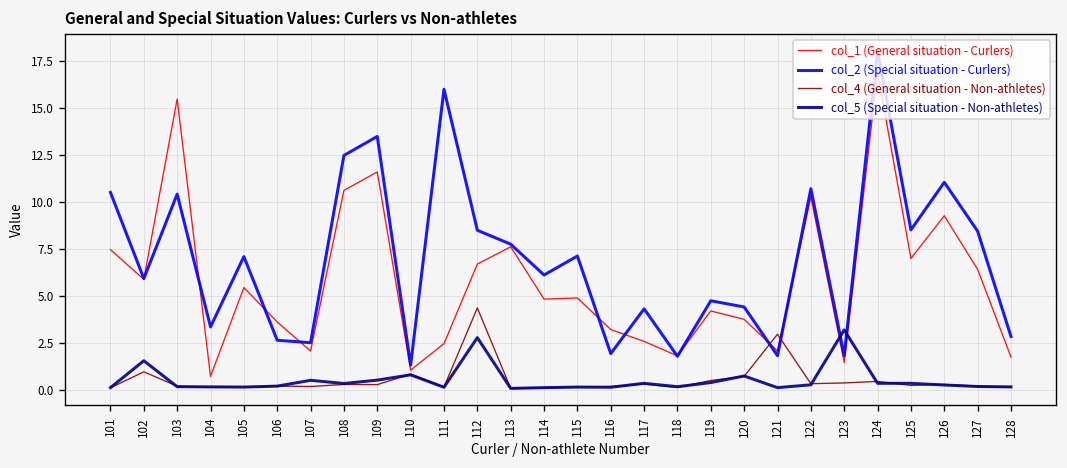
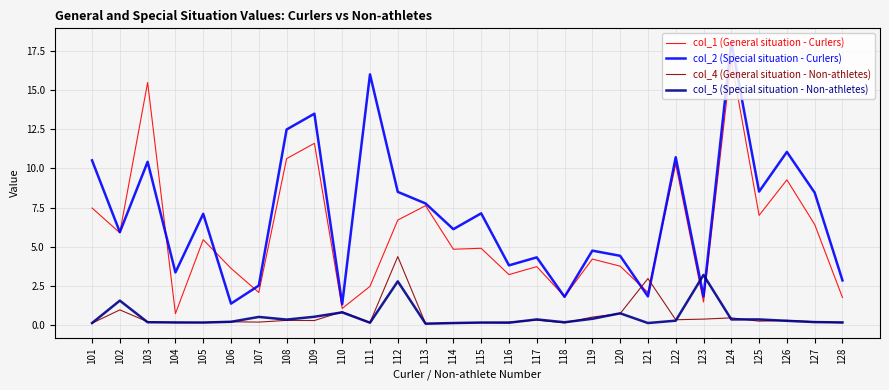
  {
    "col_1 (General situation - Curlers)": {
      "101": 7.5,
      "103": 15.5,
      "104": 0.7,
      "105": 5.5,
      "106": 3.6,
      "107": 2.1,
      "108": 10.6,
      "109": 11.6,
      "110": 1.1,
      "111": 2.5,
      "112": 6.7,
      "114": 4.8,
      "115": 4.9,
      "116": 3.2,
-     "117": 2.6,
+     "117": 3.7,
      "119": 4.2,
      "120": 3.8,
      "121": 2.1,
      "122": 10.3,
      "123": 1.5,
      "125": 7.0,
      "126": 9.3,
      "127": 6.4,
      "128": 1.8
    },
    "col_2 (Special situation - Curlers)": {
      "101": 10.5,
      "103": 10.4,
      "104": 3.4,
      "105": 7.1,
-     "106": 2.7,
+     "106": 1.4,
      "107": 2.5,
      "108": 12.5,
      "109": 13.5,
      "110": 1.3,
      "111": 16.0,
      "112": 8.5,
      "114": 6.1,
      "115": 7.1,
-     "116": 1.9,
+     "116": 3.8,
      "117": 4.3,
      "119": 4.8,
      "120": 4.4,
      "121": 1.8,
      "122": 10.7,
      "123": 1.8,
      "125": 8.5,
      "126": 11.1,
      "127": 8.5,
      "128": 2.9
    },
    "col_4 (General situation - Non-athletes)": {
      "102": 1.0,
      "107": 0.2,
      "109": 0.3,
      "112": 4.4,
      "121": 3.0,
      "123": 0.4
    },
    "col_5 (Special situation - Non-athletes)": {
      "102": 1.6,
      "107": 0.5,
      "109": 0.5,
      "112": 2.8,
      "121": 0.1,
      "123": 3.2
    }
  }
